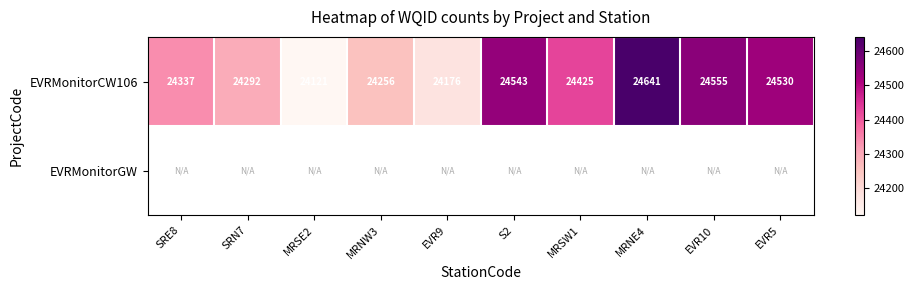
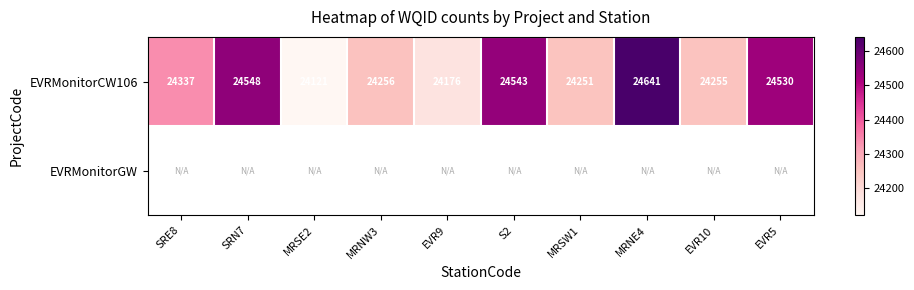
  {
    "EVRMonitorCW106": {
      "SRE8": 24337,
-     "SRN7": 24292,
+     "SRN7": 24548,
      "MRNW3": 24256,
      "S2": 24543,
-     "MRSW1": 24425,
+     "MRSW1": 24251,
      "MRNE4": 24641,
-     "EVR10": 24555,
+     "EVR10": 24255,
      "EVR5": 24530
    }
  }
